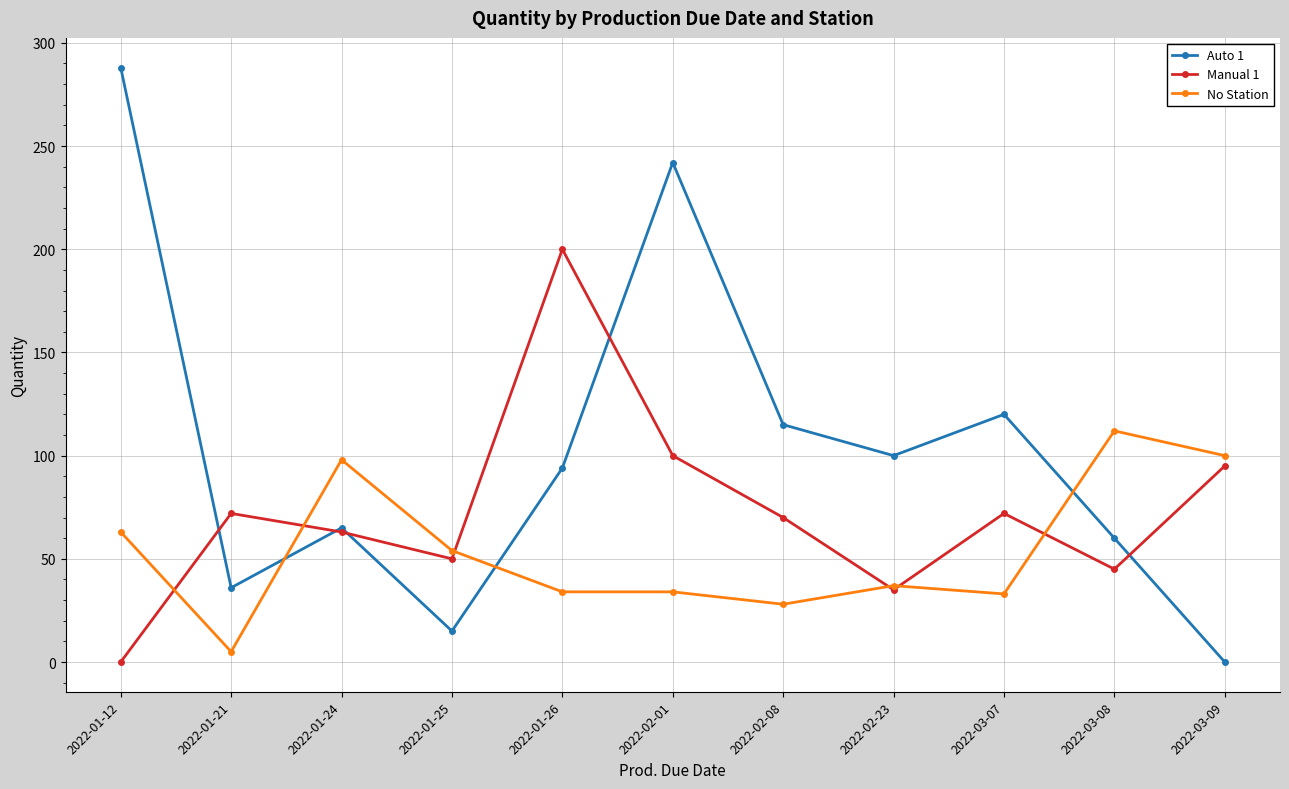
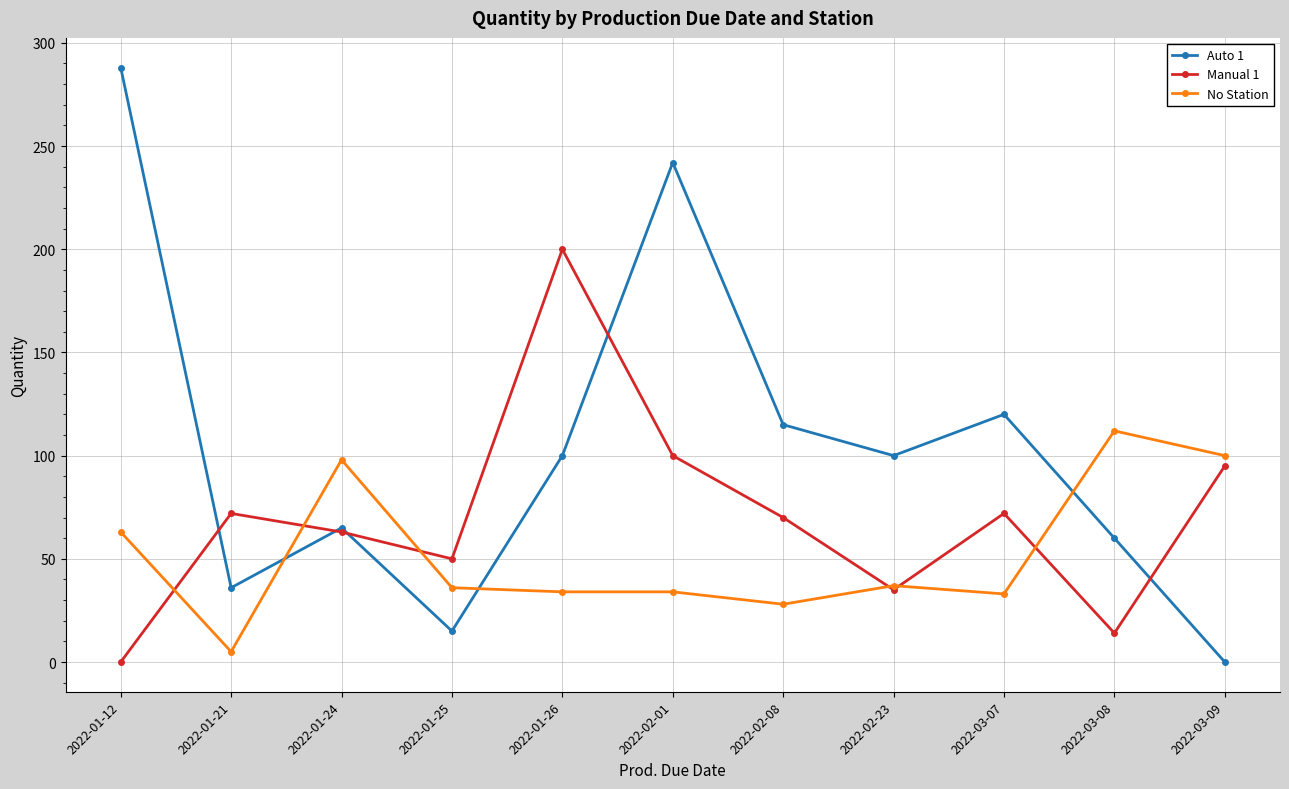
  {
    "Auto 1": {
      "2022-01-12": 288,
      "2022-01-21": 36,
      "2022-01-24": 65,
      "2022-01-25": 15,
-     "2022-01-26": 94,
+     "2022-01-26": 100,
      "2022-02-01": 242,
      "2022-02-08": 115,
      "2022-02-23": 100,
      "2022-03-07": 120,
      "2022-03-08": 60,
      "2022-03-09": 0
    },
    "Manual 1": {
      "2022-01-12": 0,
      "2022-01-21": 72,
      "2022-01-24": 63,
      "2022-01-25": 50,
      "2022-01-26": 200,
      "2022-02-01": 100,
      "2022-02-08": 70,
      "2022-02-23": 35,
      "2022-03-07": 72,
-     "2022-03-08": 45,
+     "2022-03-08": 14,
      "2022-03-09": 95
    },
    "No Station": {
      "2022-01-12": 63,
      "2022-01-21": 5,
      "2022-01-24": 98,
-     "2022-01-25": 54,
+     "2022-01-25": 36,
      "2022-01-26": 34,
      "2022-02-01": 34,
      "2022-02-08": 28,
      "2022-02-23": 37,
      "2022-03-07": 33,
      "2022-03-08": 112,
      "2022-03-09": 100
    }
  }
